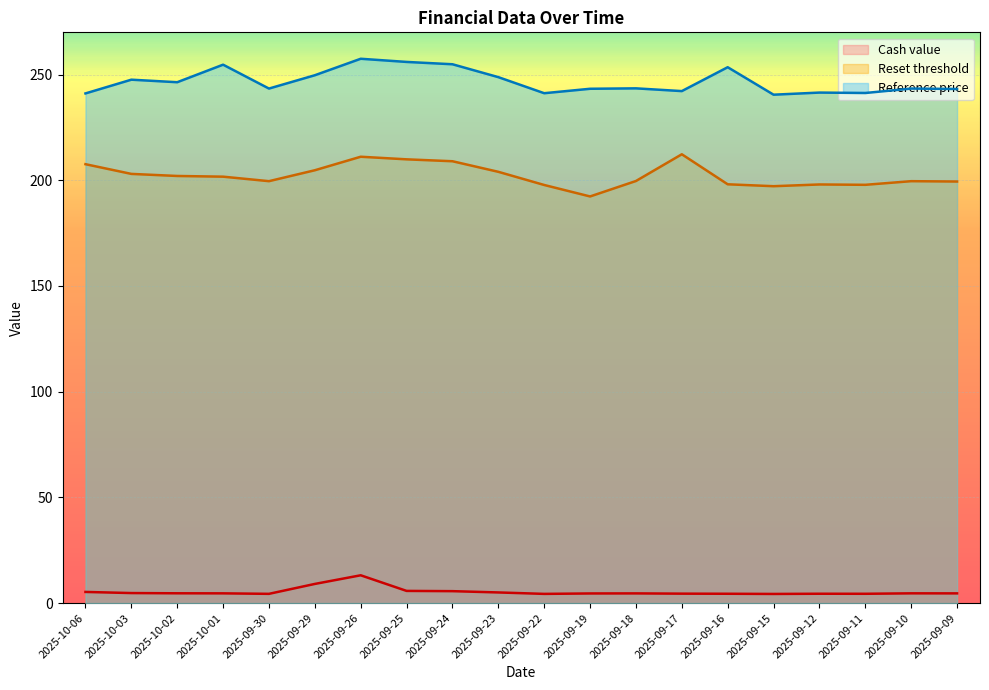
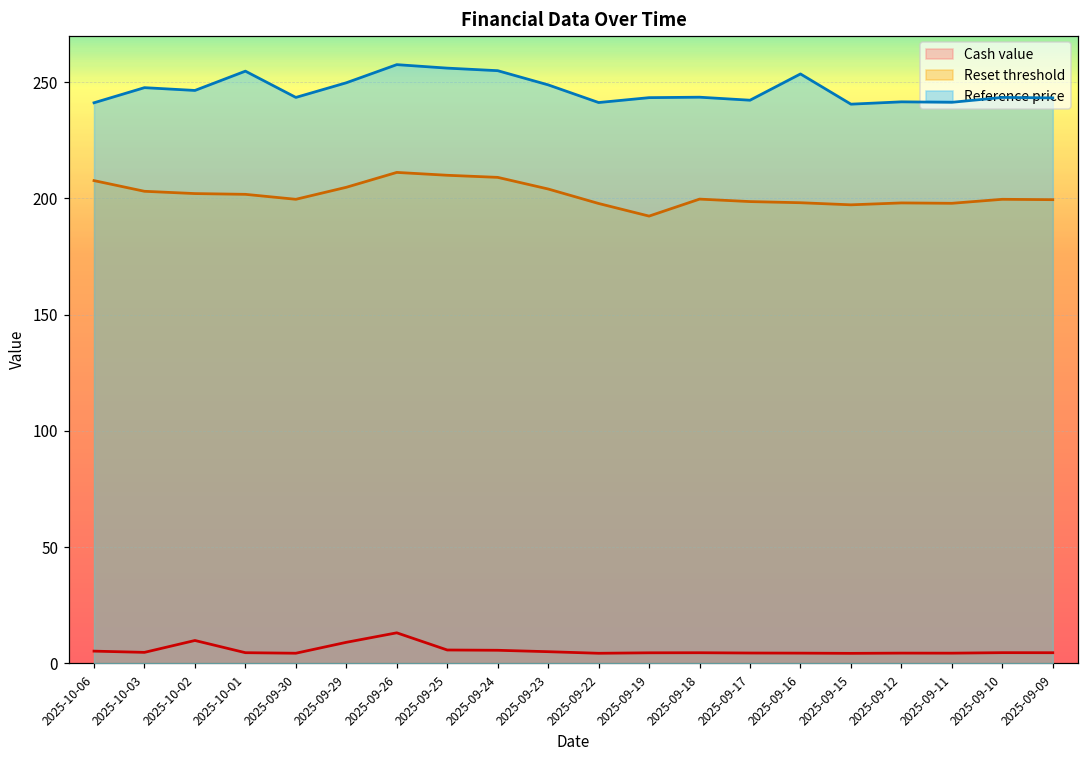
  {
    "Cash value": {
      "2025-10-06": 5,
      "2025-10-03": 5,
-     "2025-10-02": 5,
+     "2025-10-02": 10,
      "2025-10-01": 5,
      "2025-09-30": 4,
      "2025-09-29": 9,
      "2025-09-26": 13,
      "2025-09-25": 6,
      "2025-09-24": 6,
      "2025-09-23": 5,
      "2025-09-22": 4,
      "2025-09-19": 5,
      "2025-09-18": 5,
      "2025-09-17": 4,
      "2025-09-16": 4,
      "2025-09-15": 4,
      "2025-09-12": 4,
      "2025-09-11": 4,
      "2025-09-10": 5,
      "2025-09-09": 5
    },
    "Reset threshold": {
      "2025-10-06": 208,
      "2025-10-03": 203,
      "2025-10-02": 202,
      "2025-10-01": 202,
      "2025-09-30": 200,
      "2025-09-29": 205,
      "2025-09-26": 211,
      "2025-09-25": 210,
      "2025-09-24": 209,
      "2025-09-23": 204,
      "2025-09-22": 198,
      "2025-09-19": 192,
      "2025-09-18": 200,
-     "2025-09-17": 212,
+     "2025-09-17": 199,
      "2025-09-16": 198,
      "2025-09-15": 197,
      "2025-09-12": 198,
      "2025-09-11": 198,
      "2025-09-10": 200,
      "2025-09-09": 199
    },
    "Reference price": {
      "2025-10-06": 241,
      "2025-10-03": 248,
      "2025-10-02": 246,
      "2025-10-01": 255,
      "2025-09-30": 243,
      "2025-09-29": 250,
      "2025-09-26": 258,
      "2025-09-25": 256,
      "2025-09-24": 255,
      "2025-09-23": 249,
      "2025-09-22": 241,
      "2025-09-19": 243,
      "2025-09-18": 244,
      "2025-09-17": 242,
      "2025-09-16": 254,
      "2025-09-15": 241,
      "2025-09-12": 242
    }
  }
